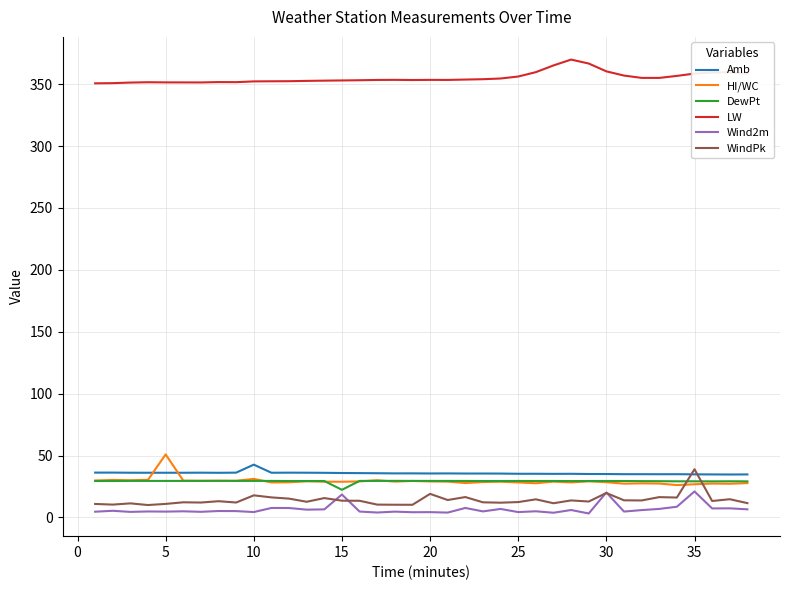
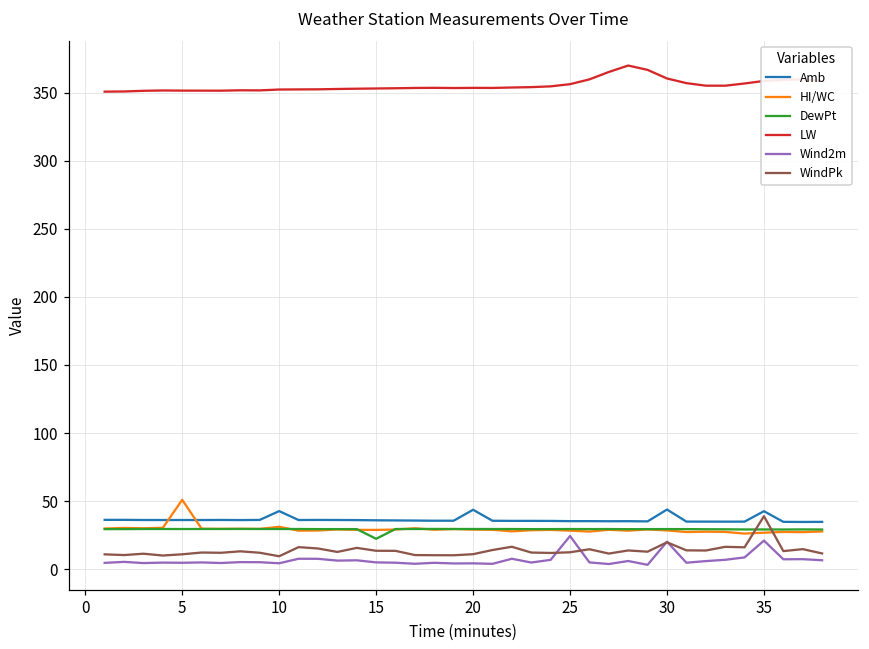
  {
    "Amb": {
      "5": 36,
      "10": 43,
      "15": 36,
-     "20": 36,
+     "20": 44,
      "25": 35,
-     "30": 35,
-     "35": 35
+     "30": 44,
+     "35": 43
    },
    "HI/WC": {
      "5": 51,
      "15": 29,
      "35": 27
    },
    "DewPt": {
      "5": 30,
      "15": 22,
      "35": 29
    },
    "LW": {
      "5": 351,
      "10": 352,
      "15": 353,
      "20": 353,
      "25": 356,
      "30": 360
    },
    "Wind2m": {
      "5": 5,
      "10": 4,
-     "15": 19,
+     "15": 5,
      "20": 4,
-     "25": 4,
+     "25": 24,
      "35": 21
    },
    "WindPk": {
      "5": 11,
-     "10": 18,
+     "10": 10,
      "15": 14,
-     "20": 19,
+     "20": 11,
      "25": 12,
      "35": 39
    }
  }
